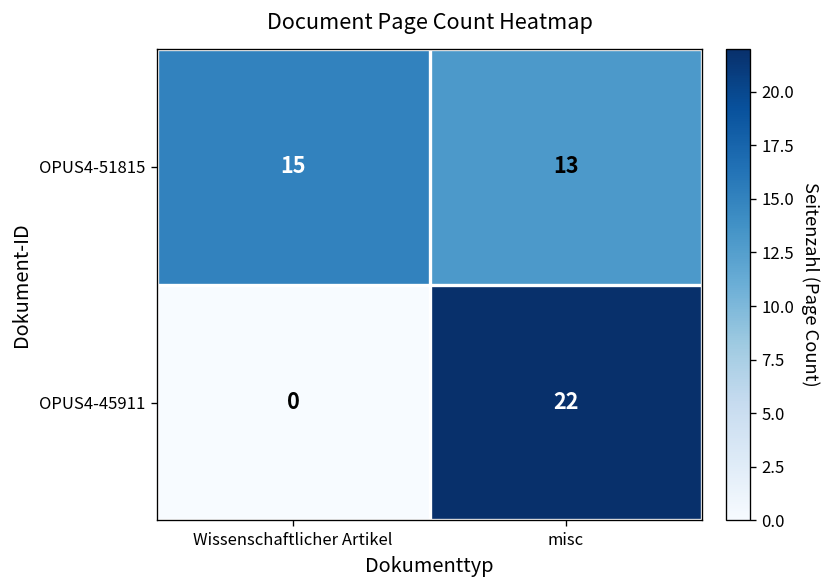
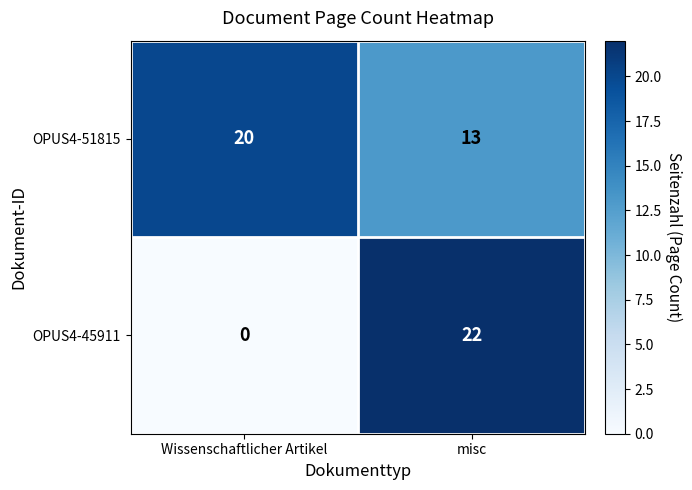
  {
    "OPUS4-51815": {
-     "Wissenschaftlicher Artikel": 15,
+     "Wissenschaftlicher Artikel": 20,
      "misc": 13
    },
    "OPUS4-45911": {
      "Wissenschaftlicher Artikel": 0,
      "misc": 22
    }
  }
